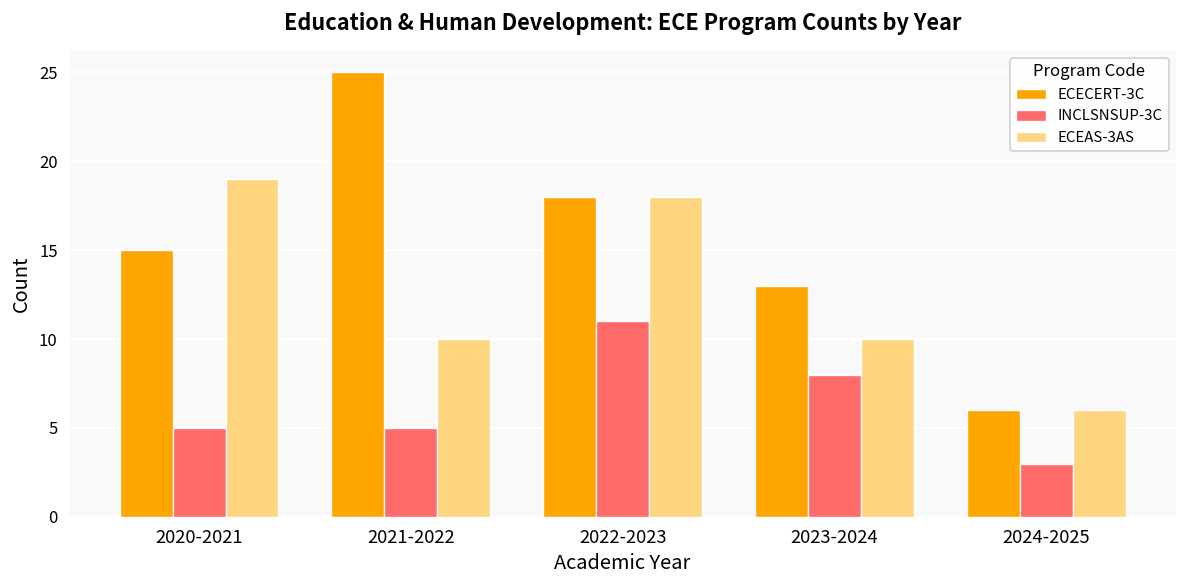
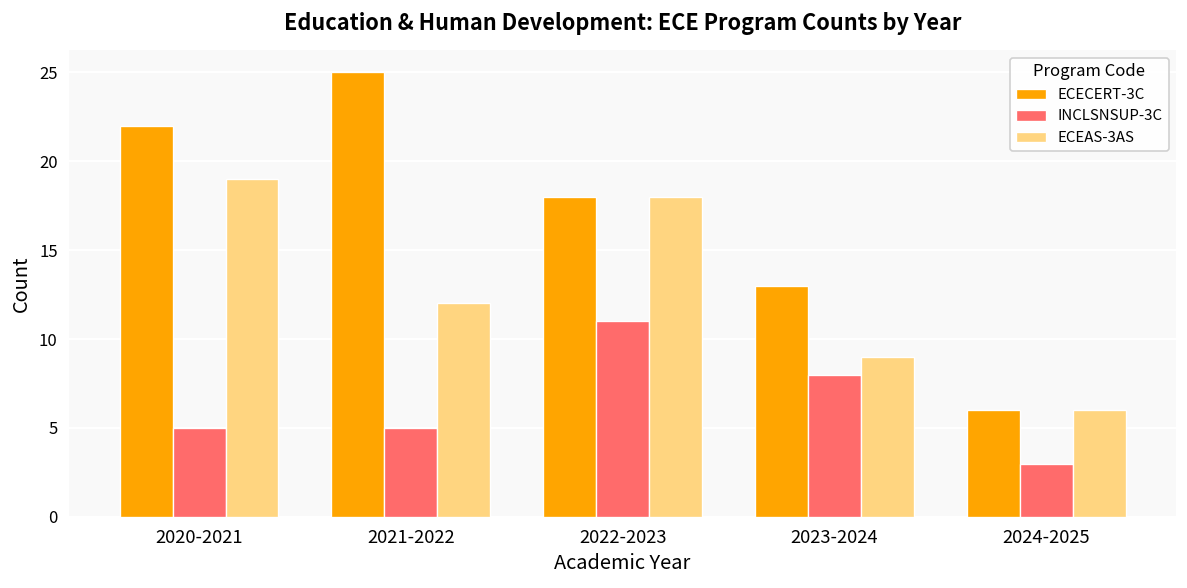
  {
    "ECECERT-3C": {
-     "2020-2021": 15,
+     "2020-2021": 22,
      "2021-2022": 25,
      "2022-2023": 18,
      "2023-2024": 13,
      "2024-2025": 6
    },
    "INCLSNSUP-3C": {
      "2020-2021": 5,
      "2021-2022": 5,
      "2022-2023": 11,
      "2023-2024": 8,
      "2024-2025": 3
    },
    "ECEAS-3AS": {
      "2020-2021": 19,
-     "2021-2022": 10,
+     "2021-2022": 12,
      "2022-2023": 18,
-     "2023-2024": 10,
+     "2023-2024": 9,
      "2024-2025": 6
    }
  }
